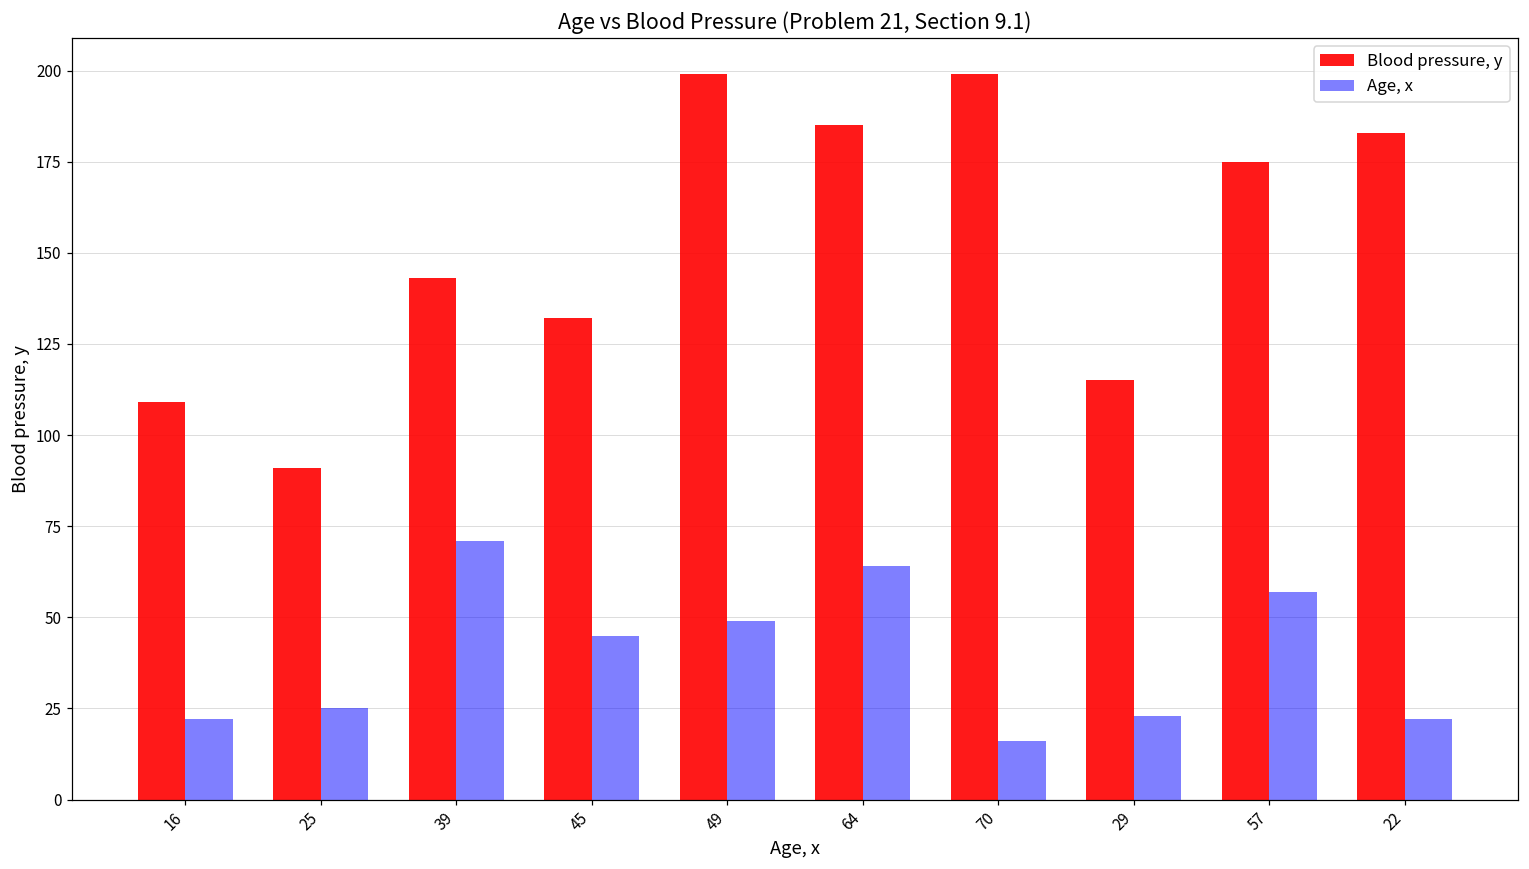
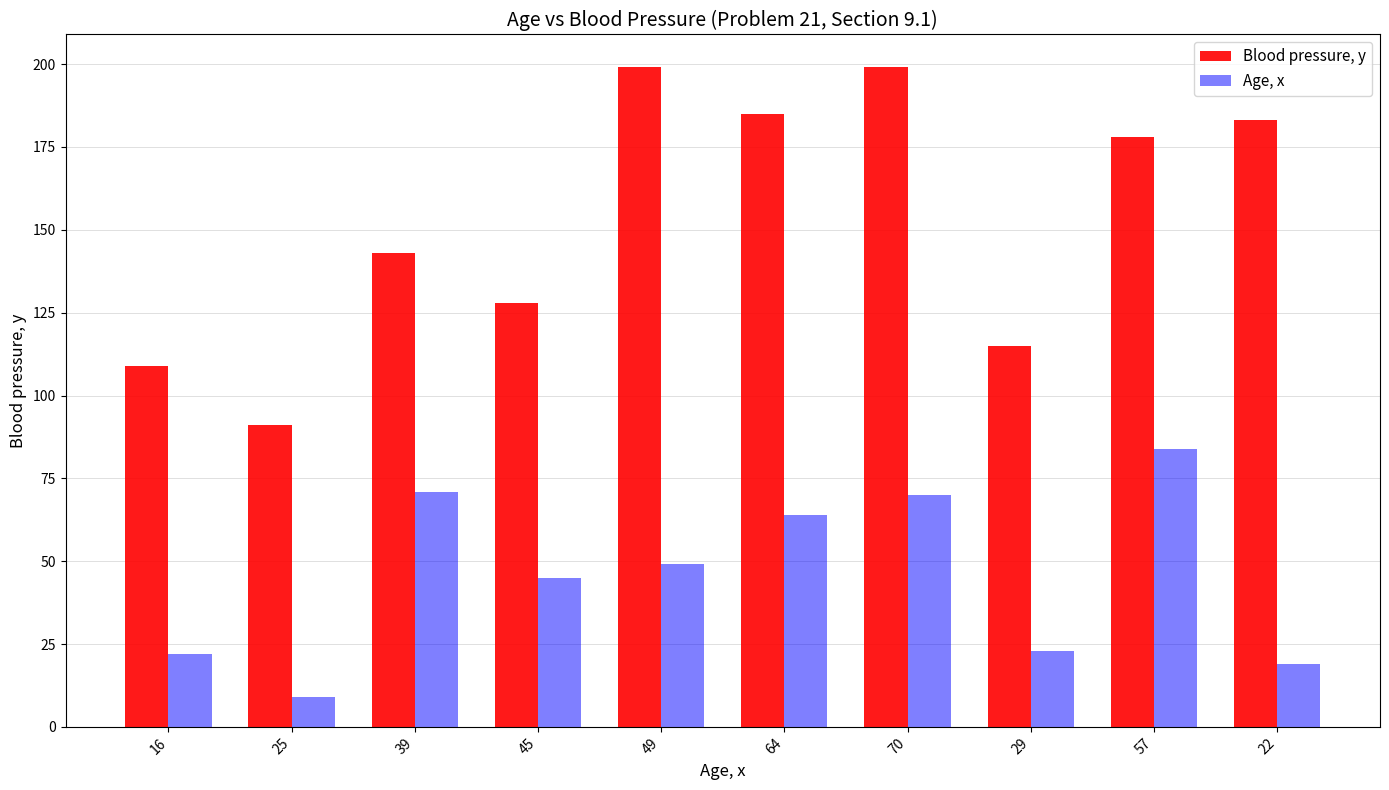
  {
    "Blood pressure, y": {
      "16": 109,
      "25": 91,
      "39": 143,
-     "45": 132,
+     "45": 128,
      "49": 199,
      "64": 185,
      "70": 199,
      "29": 115,
-     "57": 175,
+     "57": 178,
      "22": 183
    },
    "Age, x": {
      "16": 22,
-     "25": 25,
+     "25": 9,
      "39": 71,
      "45": 45,
      "49": 49,
      "64": 64,
-     "70": 16,
+     "70": 70,
      "29": 23,
-     "57": 57,
-     "22": 22
+     "57": 84,
+     "22": 19
    }
  }
